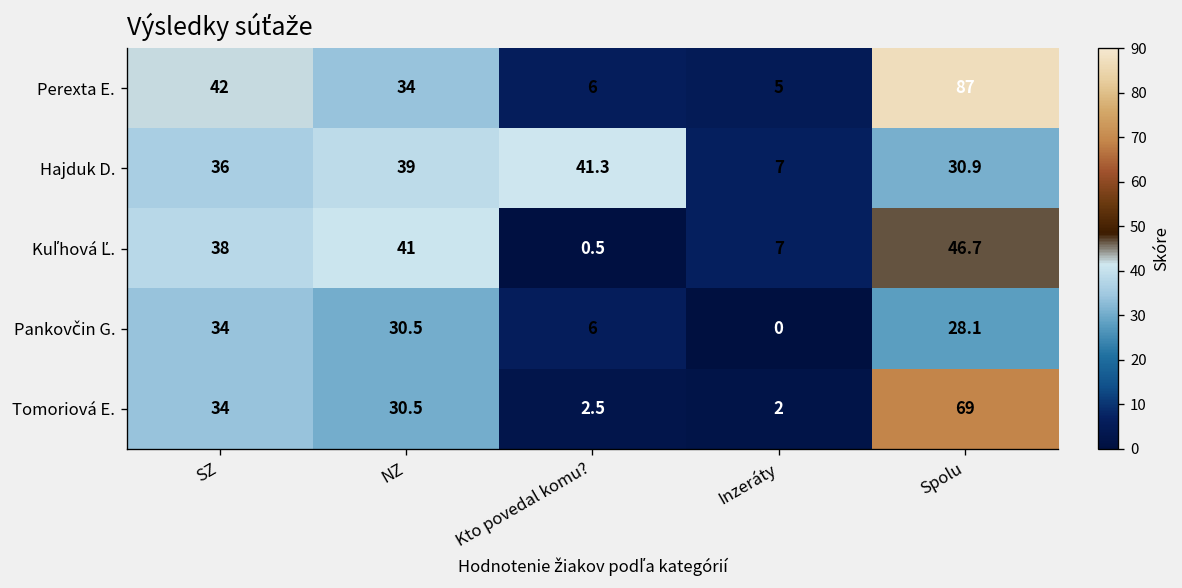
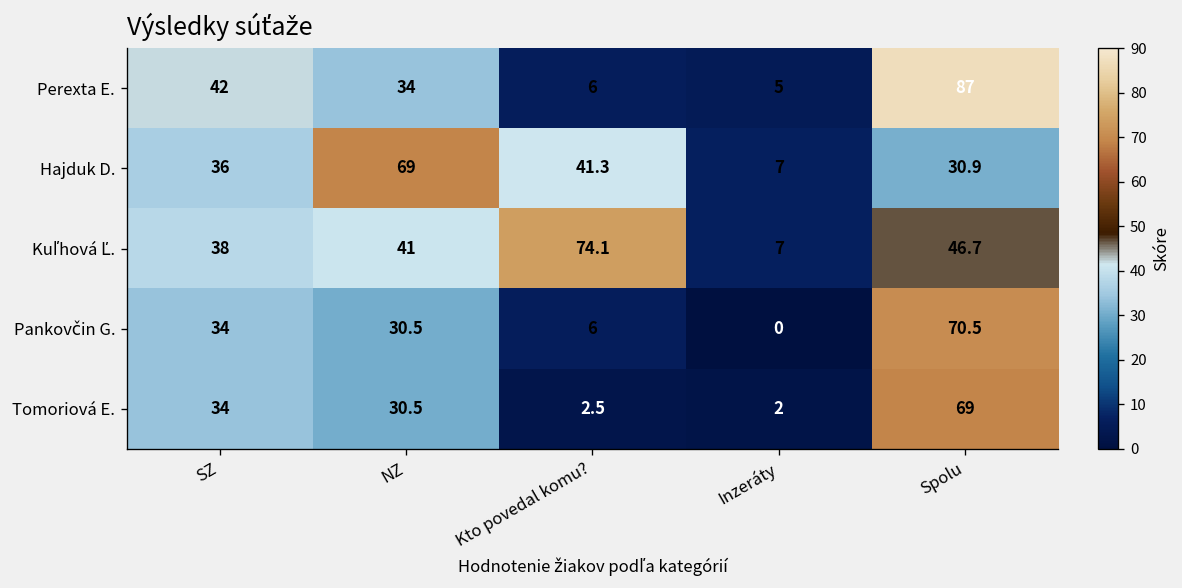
  {
    "Perexta E.": {
      "SZ": 42,
      "NZ": 34,
      "Kto povedal komu?": 6,
      "Inzeráty": 5,
      "Spolu": 87
    },
    "Hajduk D.": {
      "SZ": 36,
-     "NZ": 39,
+     "NZ": 69,
      "Kto povedal komu?": 41.3,
      "Inzeráty": 7,
      "Spolu": 30.9
    },
    "Kuľhová Ľ.": {
      "SZ": 38,
      "NZ": 41,
-     "Kto povedal komu?": 0.5,
+     "Kto povedal komu?": 74.1,
      "Inzeráty": 7,
      "Spolu": 46.7
    },
    "Pankovčin G.": {
      "SZ": 34,
      "NZ": 30.5,
      "Kto povedal komu?": 6,
      "Inzeráty": 0,
-     "Spolu": 28.1
+     "Spolu": 70.5
    },
    "Tomoriová E.": {
      "SZ": 34,
      "NZ": 30.5,
      "Kto povedal komu?": 2.5,
      "Inzeráty": 2,
      "Spolu": 69
    }
  }
